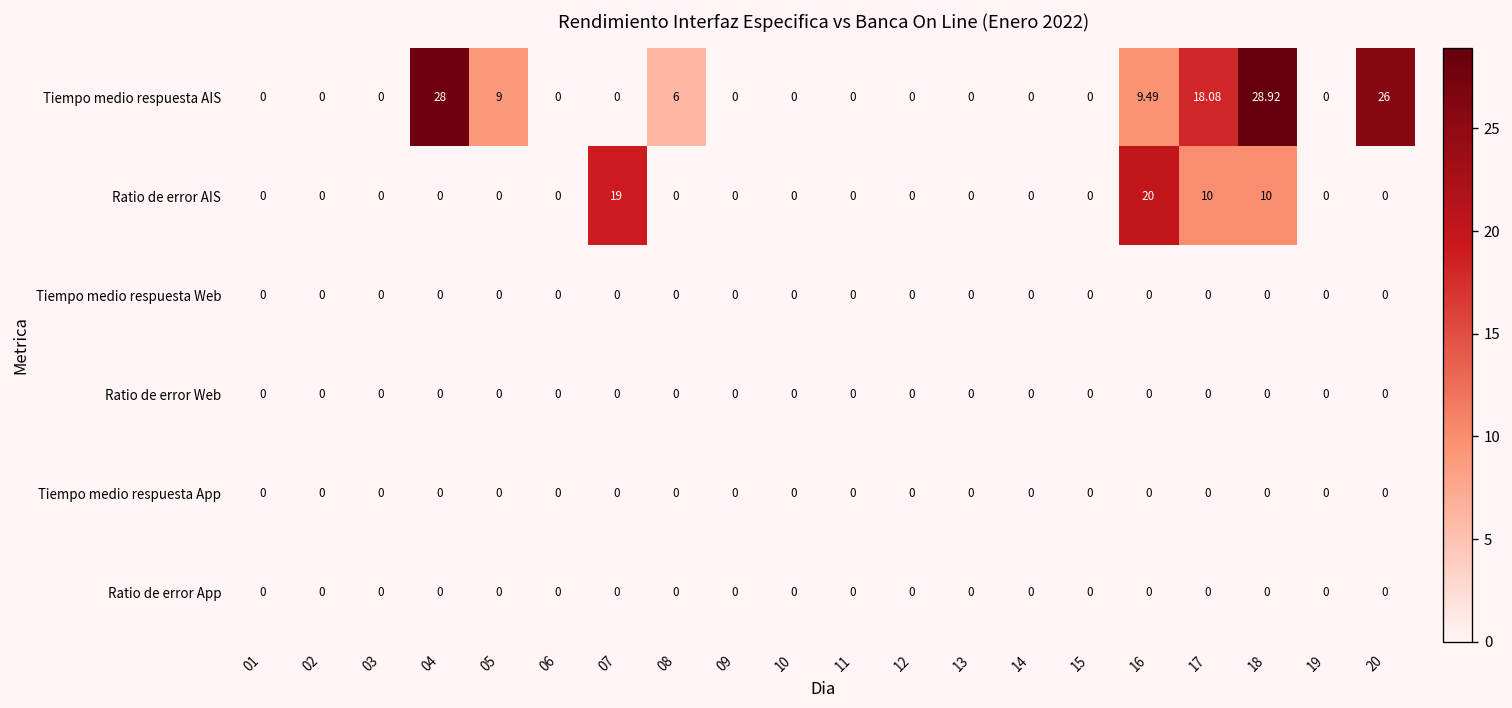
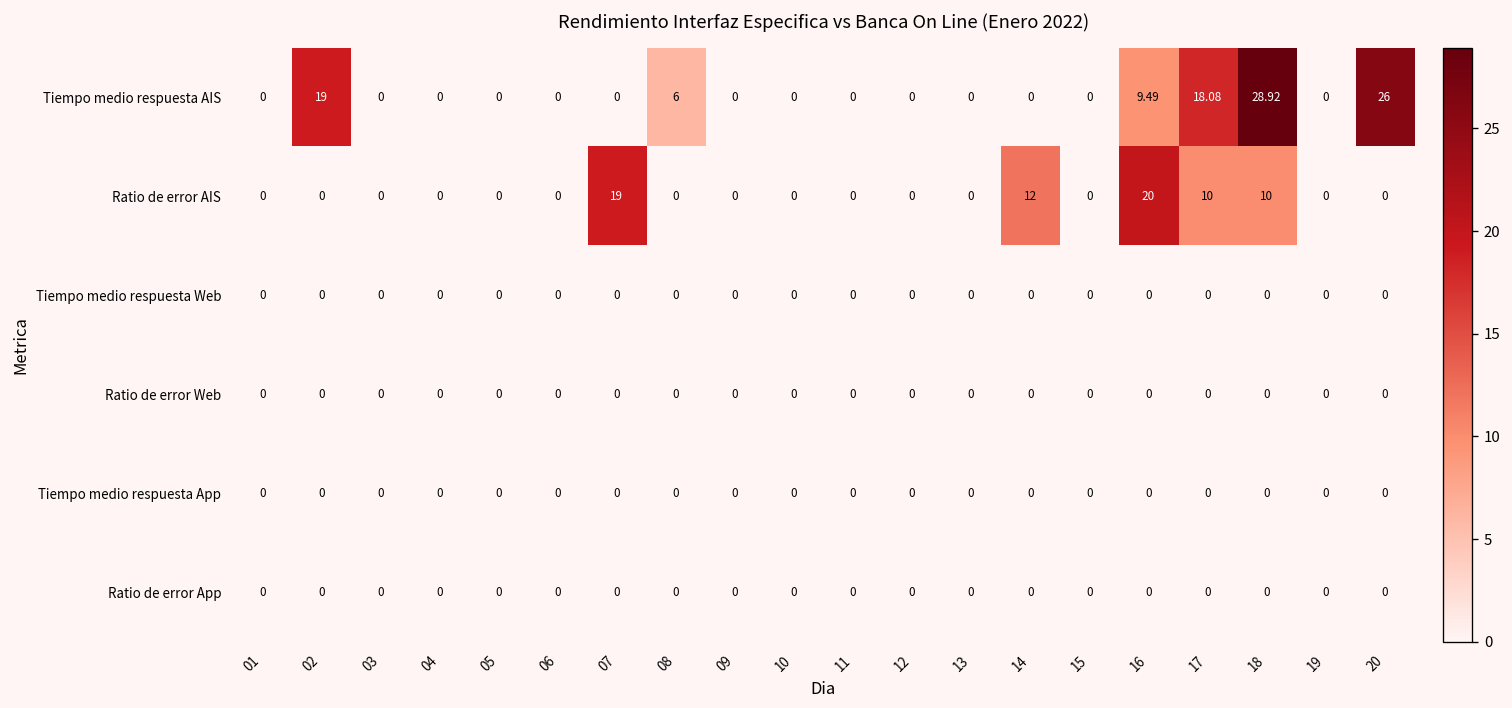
  {
    "Tiempo medio respuesta AIS": {
      "01": 0,
-     "02": 0,
+     "02": 19,
      "03": 0,
-     "04": 28,
-     "05": 9,
+     "04": 0,
+     "05": 0,
      "06": 0,
      "07": 0,
      "08": 6,
      "09": 0,
      "10": 0,
      "11": 0,
      "12": 0,
      "13": 0,
      "14": 0,
      "15": 0,
      "16": 9.49,
      "17": 18.08,
      "18": 28.92,
      "19": 0,
      "20": 26
    },
    "Ratio de error AIS": {
      "01": 0,
      "02": 0,
      "03": 0,
      "04": 0,
      "05": 0,
      "06": 0,
      "07": 19,
      "08": 0,
      "09": 0,
      "10": 0,
      "11": 0,
      "12": 0,
      "13": 0,
-     "14": 0,
+     "14": 12,
      "15": 0,
      "16": 20,
      "17": 10,
      "18": 10,
      "19": 0,
      "20": 0
    },
    "Tiempo medio respuesta Web": {
      "01": 0,
      "02": 0,
      "03": 0,
      "04": 0,
      "05": 0,
      "06": 0,
      "07": 0,
      "08": 0,
      "09": 0,
      "10": 0,
      "11": 0,
      "12": 0,
      "13": 0,
      "14": 0,
      "15": 0,
      "16": 0,
      "17": 0,
      "18": 0,
      "19": 0,
      "20": 0
    },
    "Ratio de error Web": {
      "01": 0,
      "02": 0,
      "03": 0,
      "04": 0,
      "05": 0,
      "06": 0,
      "07": 0,
      "08": 0,
      "09": 0,
      "10": 0,
      "11": 0,
      "12": 0,
      "13": 0,
      "14": 0,
      "15": 0,
      "16": 0,
      "17": 0,
      "18": 0,
      "19": 0,
      "20": 0
    },
    "Tiempo medio respuesta App": {
      "01": 0,
      "02": 0,
      "03": 0,
      "04": 0,
      "05": 0,
      "06": 0,
      "07": 0,
      "08": 0,
      "09": 0,
      "10": 0,
      "11": 0,
      "12": 0,
      "13": 0,
      "14": 0,
      "15": 0,
      "16": 0,
      "17": 0,
      "18": 0,
      "19": 0,
      "20": 0
    },
    "Ratio de error App": {
      "01": 0,
      "02": 0,
      "03": 0,
      "04": 0,
      "05": 0,
      "06": 0,
      "07": 0,
      "08": 0,
      "09": 0,
      "10": 0,
      "11": 0,
      "12": 0,
      "13": 0,
      "14": 0,
      "15": 0,
      "16": 0,
      "17": 0,
      "18": 0,
      "19": 0,
      "20": 0
    }
  }
